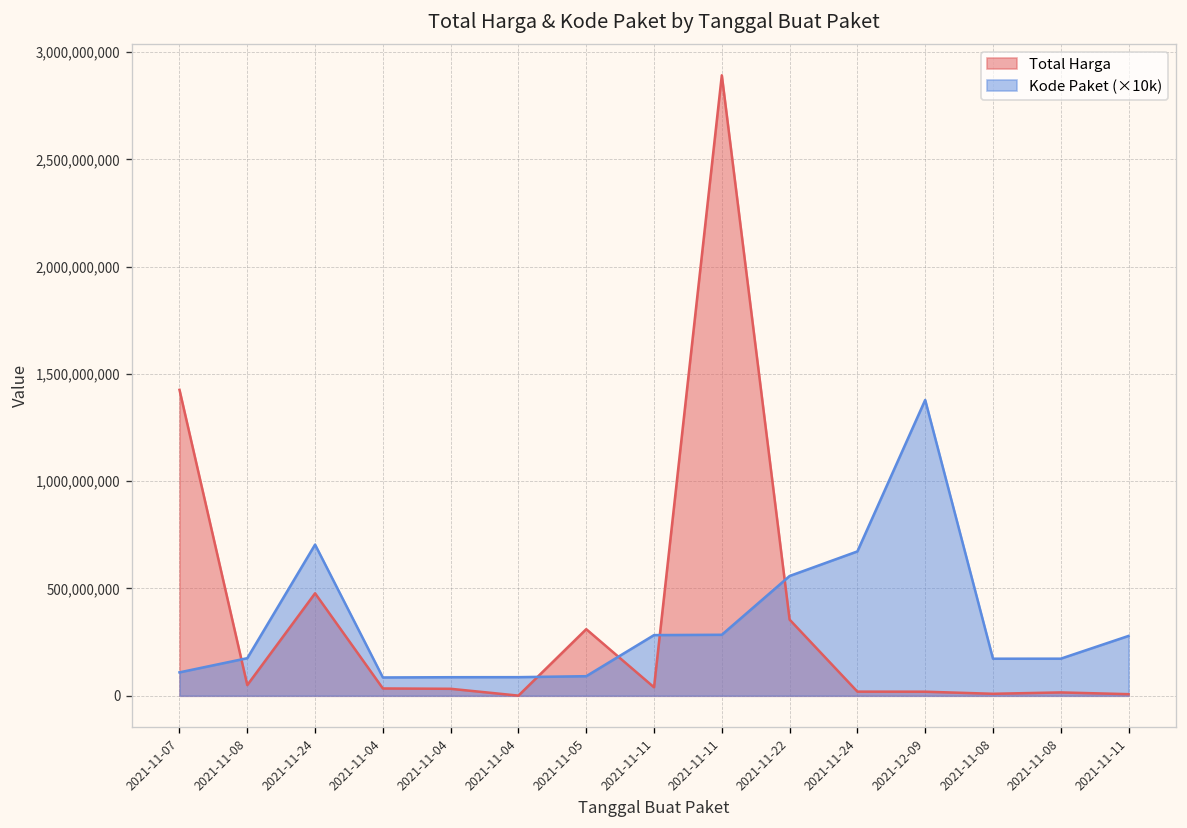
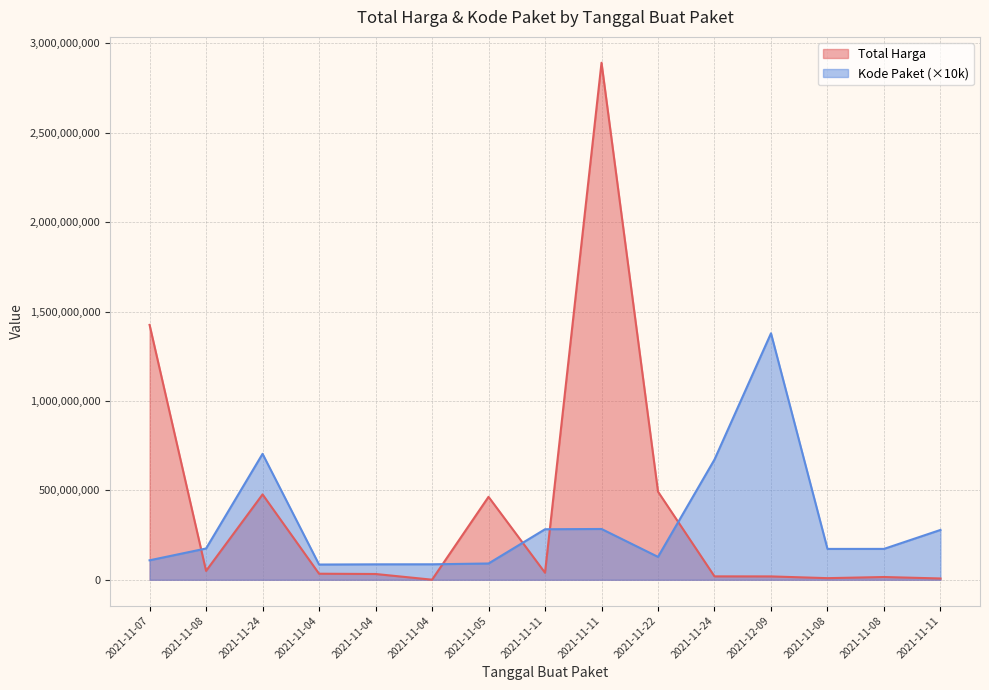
  {
    "Total Harga": {
      "2021-11-07": "1,430,000,000",
-     "2021-11-05": "310,000,000",
-     "2021-11-22": "350,000,000",
+     "2021-11-05": "460,000,000",
+     "2021-11-22": "490,000,000",
      "2021-12-09": "20,000,000"
    },
    "Kode Paket (×10k)": {
      "2021-11-07": "110,000,000",
      "2021-11-05": "90,000,000",
-     "2021-11-22": "560,000,000",
+     "2021-11-22": "130,000,000",
      "2021-12-09": "1,380,000,000"
    }
  }
